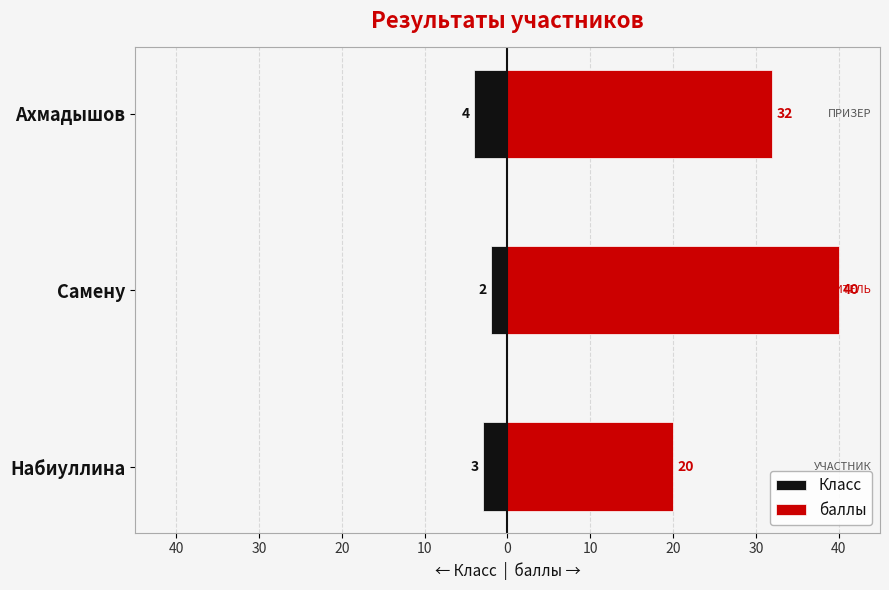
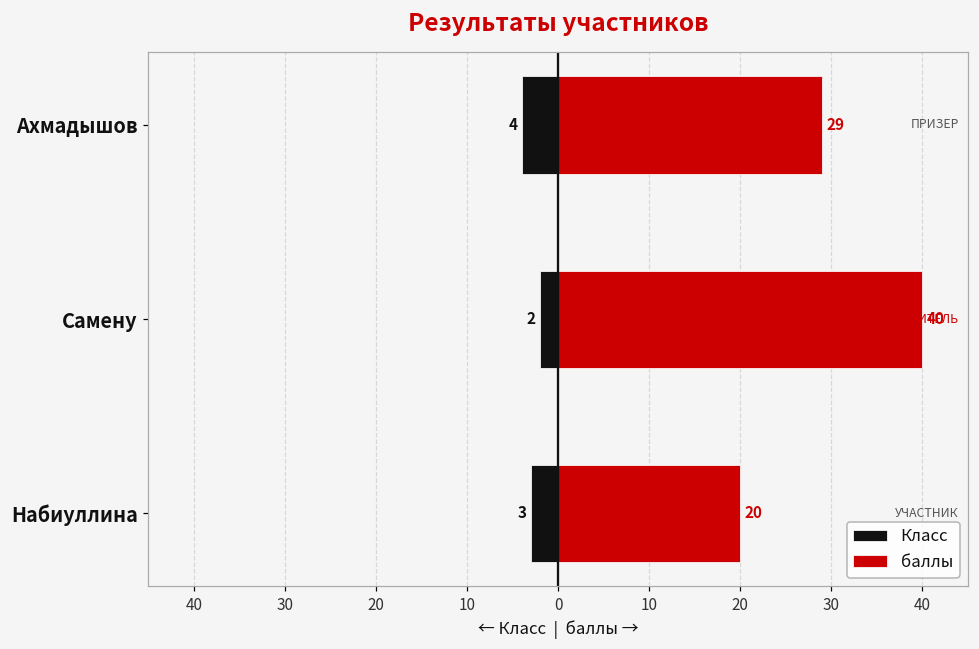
  {
    "баллы": {
-     "Ахмадышов": 32,
+     "Ахмадышов": 29,
      "Самену": 40,
      "Набиуллина": 20
    }
  }
